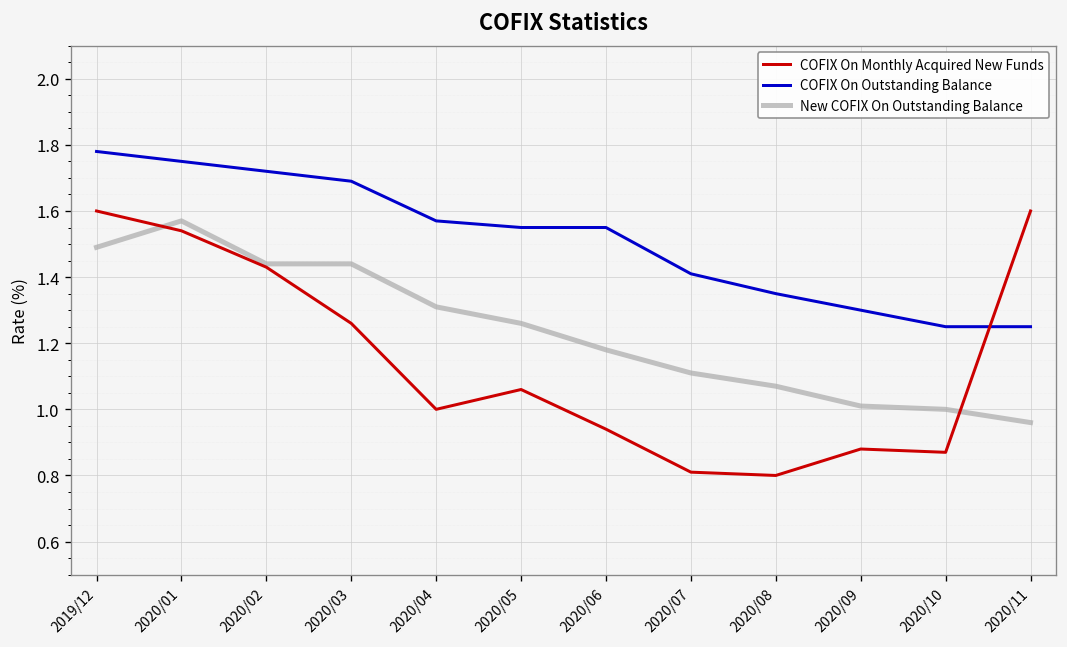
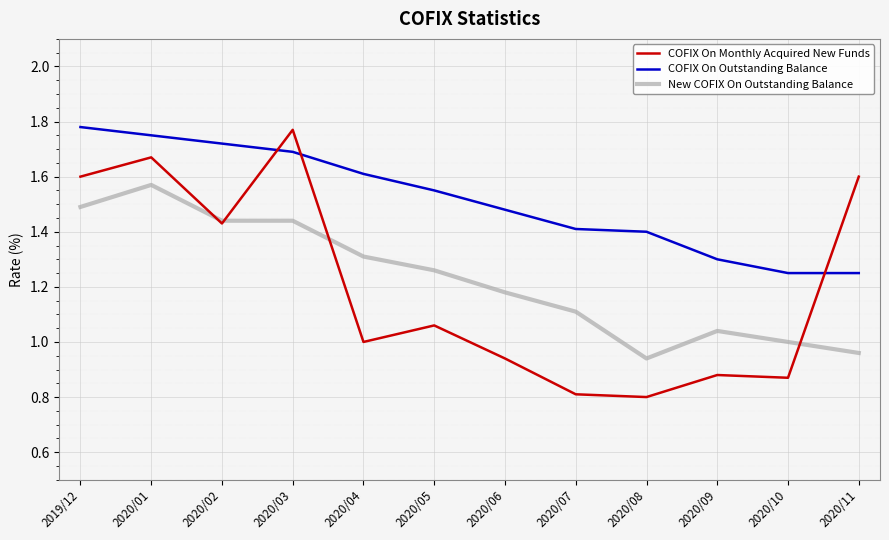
  {
    "COFIX On Monthly Acquired New Funds": {
      "2019/12": 1.60,
-     "2020/01": 1.54,
+     "2020/01": 1.67,
      "2020/02": 1.43,
-     "2020/03": 1.26,
+     "2020/03": 1.77,
      "2020/04": 1.00,
      "2020/05": 1.06,
      "2020/06": 0.94,
      "2020/07": 0.81,
      "2020/08": 0.80,
      "2020/09": 0.88,
      "2020/10": 0.87,
      "2020/11": 1.60
    },
    "COFIX On Outstanding Balance": {
      "2019/12": 1.78,
      "2020/01": 1.75,
      "2020/02": 1.72,
      "2020/03": 1.69,
-     "2020/04": 1.57,
+     "2020/04": 1.61,
      "2020/05": 1.55,
-     "2020/06": 1.55,
+     "2020/06": 1.48,
      "2020/07": 1.41,
-     "2020/08": 1.35,
+     "2020/08": 1.40,
      "2020/09": 1.30,
      "2020/10": 1.25,
      "2020/11": 1.25
    },
    "New COFIX On Outstanding Balance": {
      "2019/12": 1.49,
      "2020/01": 1.57,
      "2020/02": 1.44,
      "2020/03": 1.44,
      "2020/04": 1.31,
      "2020/05": 1.26,
      "2020/06": 1.18,
      "2020/07": 1.11,
-     "2020/08": 1.07,
-     "2020/09": 1.01,
+     "2020/08": 0.94,
+     "2020/09": 1.04,
      "2020/10": 1.00,
      "2020/11": 0.96
    }
  }
